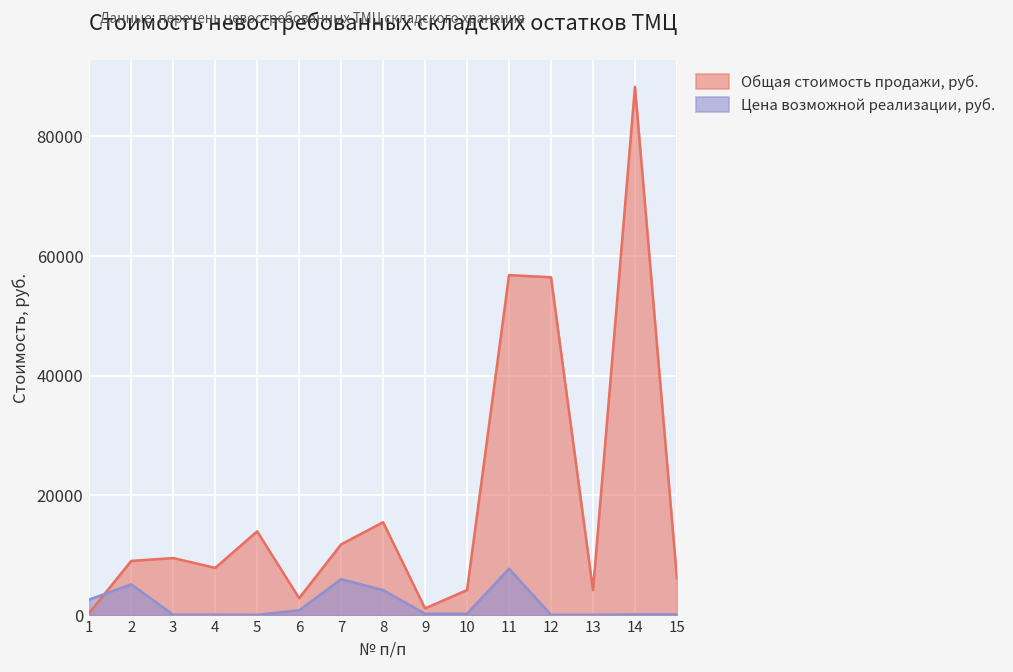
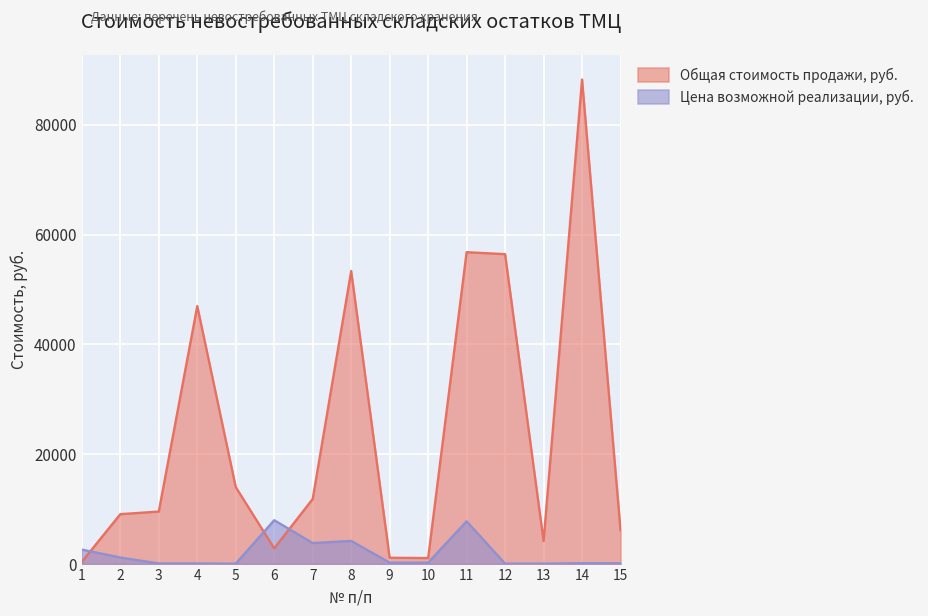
  {
    "Общая стоимость продажи, руб.": {
      "1": 0,
      "2": 9000,
      "3": 10000,
-     "4": 8000,
+     "4": 47000,
      "5": 14000,
      "6": 3000,
      "7": 12000,
-     "8": 16000,
+     "8": 53000,
      "9": 1000,
-     "10": 4000,
+     "10": 1000,
      "11": 57000,
      "12": 56000,
      "13": 4000,
      "14": 88000,
      "15": 6000
    },
    "Цена возможной реализации, руб.": {
      "1": 3000,
-     "2": 5000,
+     "2": 1000,
      "3": 0,
      "4": 0,
      "5": 0,
-     "6": 1000,
-     "7": 6000,
+     "6": 8000,
+     "7": 4000,
      "8": 4000,
      "9": 0,
      "10": 0,
      "11": 8000,
      "12": 0,
      "13": 0,
      "14": 0,
      "15": 0
    }
  }
